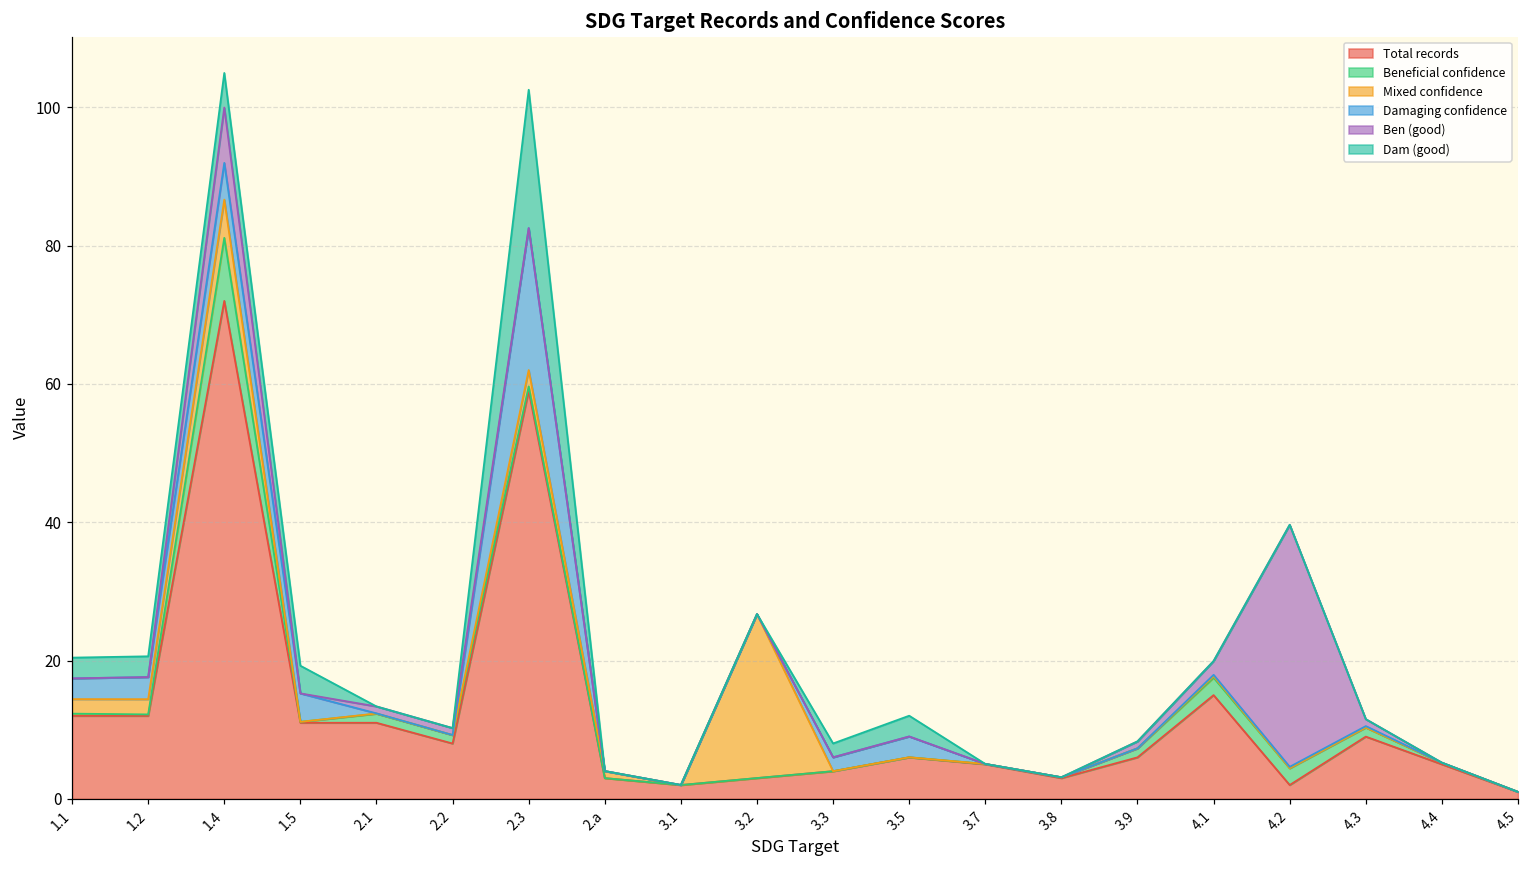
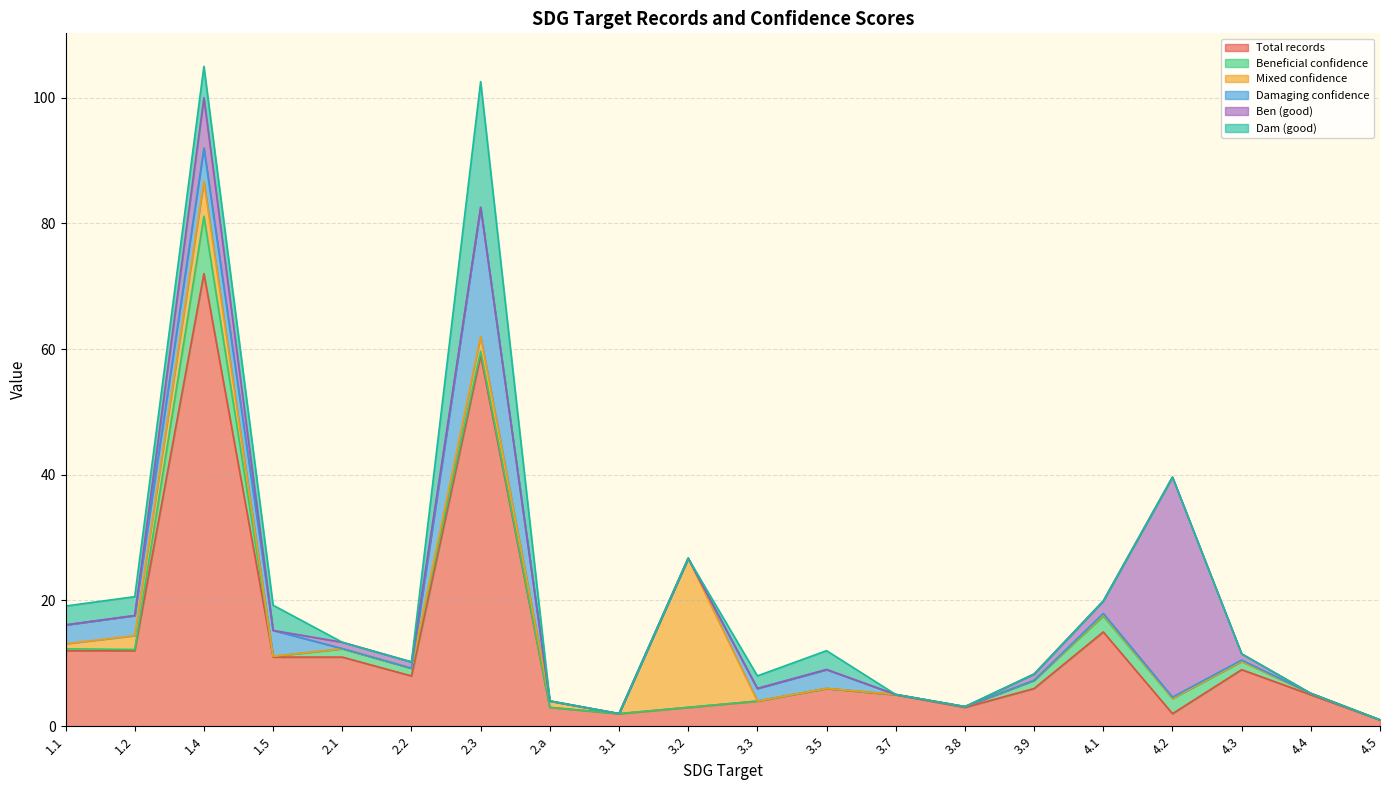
  {
    "Total records": {
      "1.4": 72,
      "2.1": 11,
      "2.2": 8,
      "2.3": 59,
      "3.9": 6,
      "4.1": 15,
      "4.2": 2,
      "4.3": 9
    },
    "Mixed confidence": {
-     "1.1": 2,
+     "1.1": 1,
      "1.2": 2,
      "1.4": 6,
      "2.3": 2
    },
    "Damaging confidence": {
      "1.4": 5
    },
    "Ben (good)": {
      "1.4": 8
    }
  }
